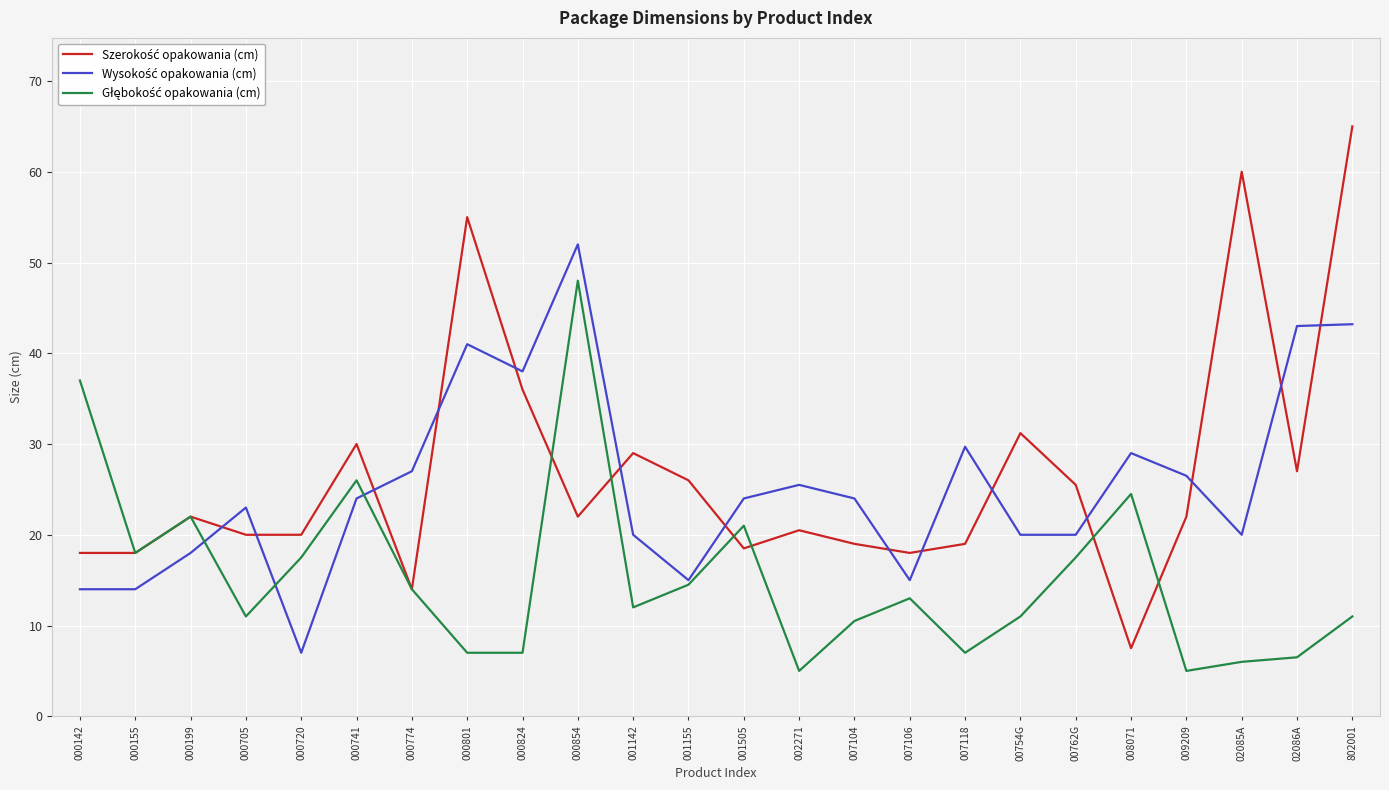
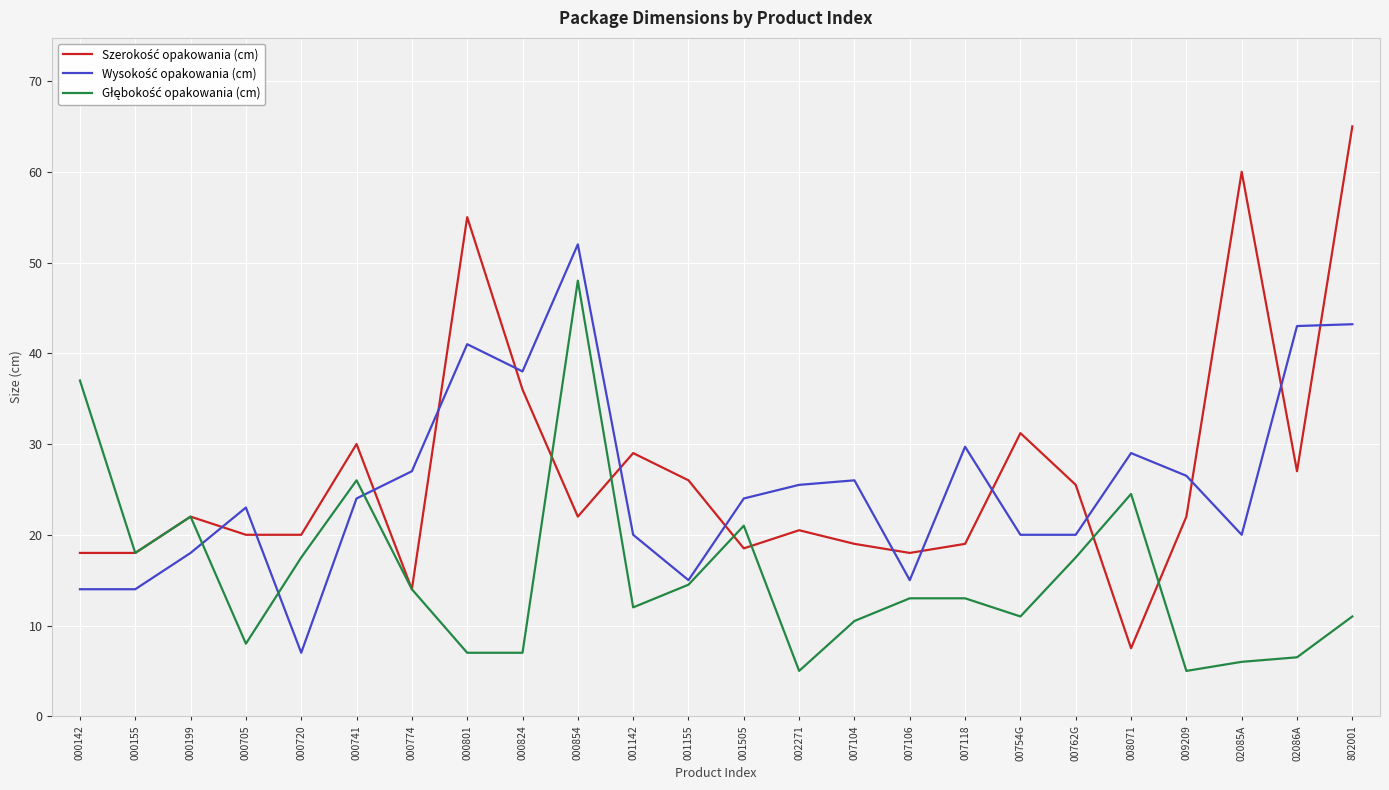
  {
    "Szerokość opakowania (cm)": {
      "000142": 18,
      "000705": 20,
      "000720": 20,
      "000741": 30,
      "000801": 55,
      "000824": 36,
      "000854": 22,
      "001142": 29,
      "001155": 26,
      "001505": 19,
      "002271": 21,
      "007104": 19,
      "007106": 18,
      "007118": 19,
      "00754G": 31,
      "00762G": 26,
      "008071": 8,
      "009209": 22,
      "02085A": 60,
      "02086A": 27,
      "802001": 65
    },
    "Wysokość opakowania (cm)": {
      "000142": 14,
      "000155": 14,
      "000199": 18,
      "000705": 23,
      "000720": 7,
      "000741": 24,
      "000774": 27,
      "000801": 41,
      "000824": 38,
      "000854": 52,
      "001142": 20,
      "001155": 15,
      "001505": 24,
      "002271": 26,
-     "007104": 24,
+     "007104": 26,
      "007106": 15,
      "007118": 30,
      "00754G": 20,
      "00762G": 20,
      "008071": 29,
      "009209": 27,
      "02085A": 20,
      "02086A": 43,
      "802001": 43
    },
    "Głębokość opakowania (cm)": {
      "000142": 37,
-     "000705": 11,
+     "000705": 8,
      "000720": 18,
      "000741": 26,
      "000801": 7,
      "000824": 7,
      "000854": 48,
      "001142": 12,
      "001155": 15,
      "001505": 21,
      "002271": 5,
      "007104": 11,
      "007106": 13,
-     "007118": 7,
+     "007118": 13,
      "00754G": 11,
      "00762G": 18,
      "008071": 25,
      "009209": 5,
      "02085A": 6,
      "02086A": 7,
      "802001": 11
    }
  }
